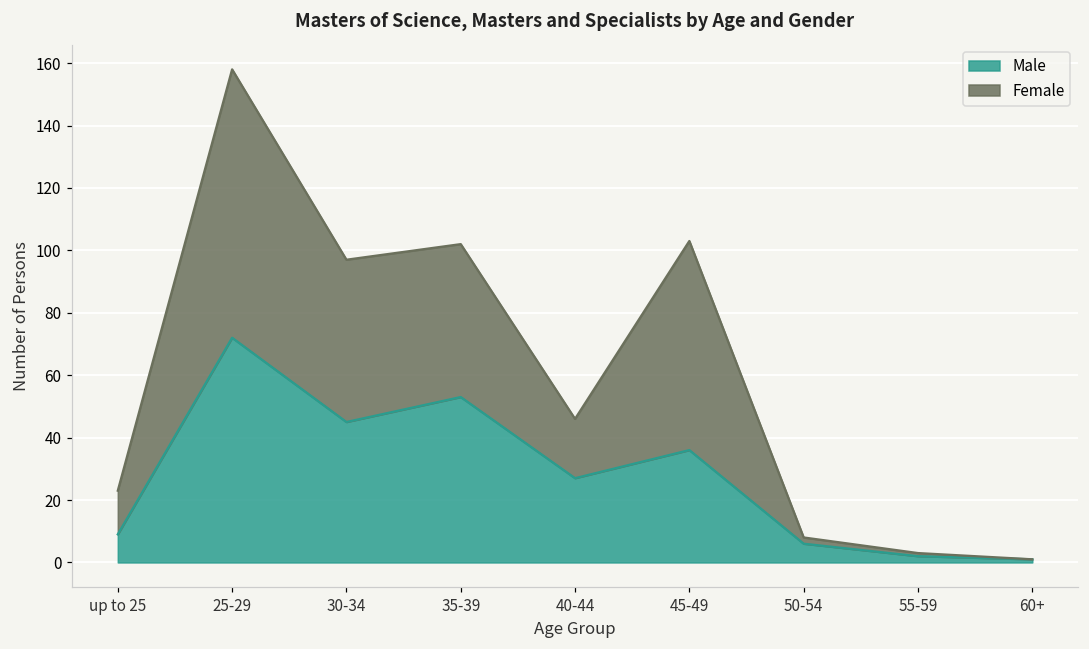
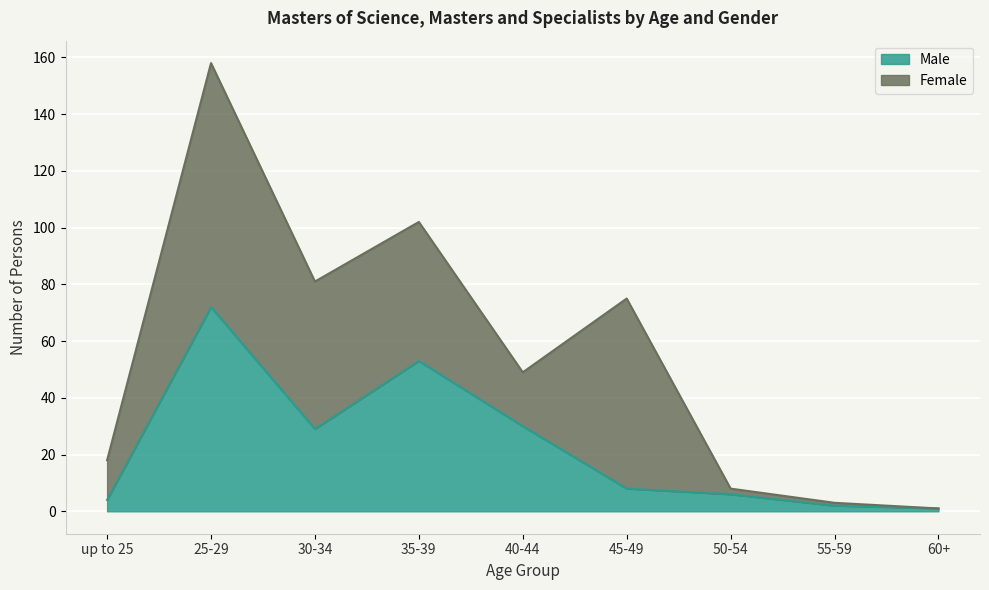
  {
    "Male": {
-     "up to 25": 9,
+     "up to 25": 4,
      "25-29": 72,
-     "30-34": 45,
+     "30-34": 29,
      "35-39": 53,
-     "40-44": 27,
-     "45-49": 36,
+     "40-44": 30,
+     "45-49": 8,
      "50-54": 6,
      "55-59": 2
    },
    "Female": {
      "up to 25": 14,
      "25-29": 86,
      "30-34": 52,
      "35-39": 49,
      "40-44": 19,
      "45-49": 67,
      "50-54": 2,
      "55-59": 1
    }
  }
